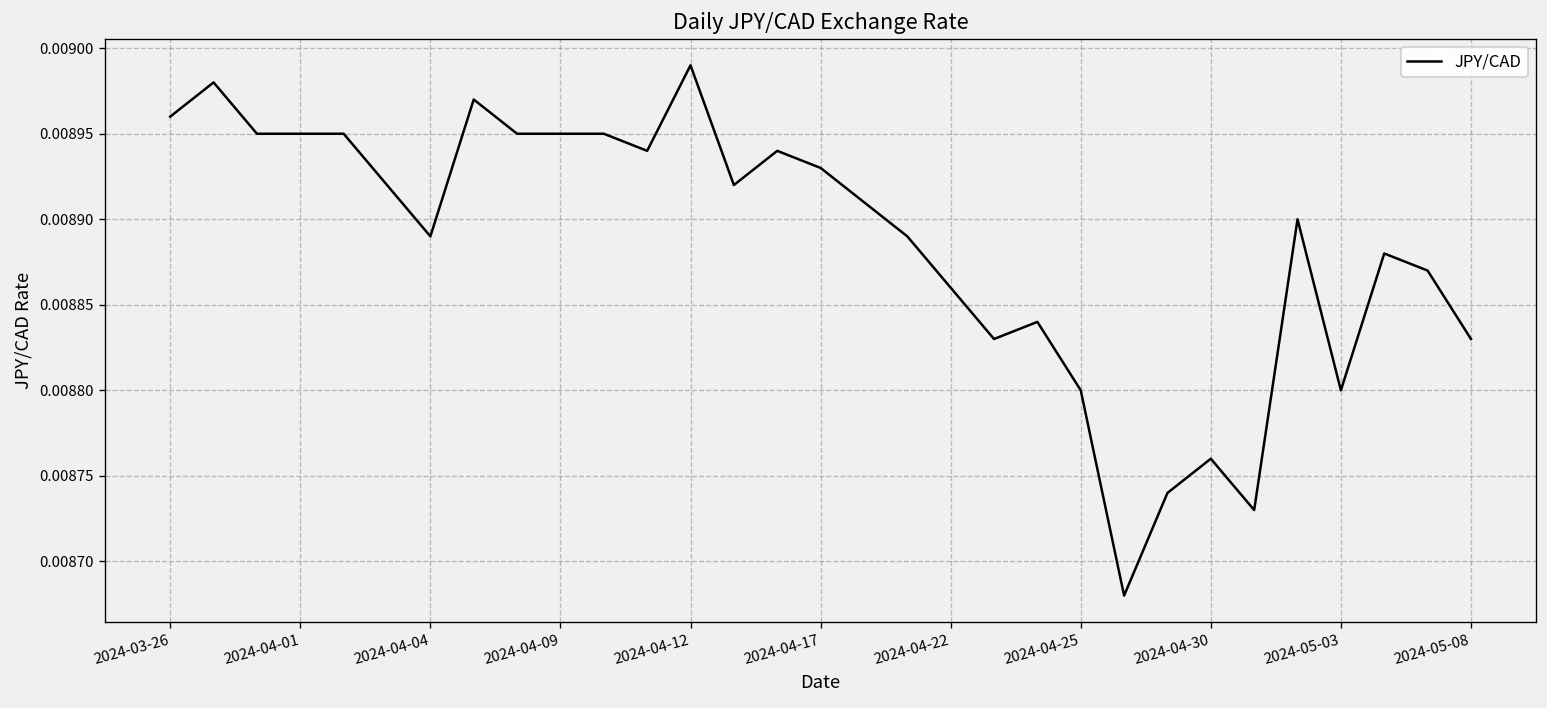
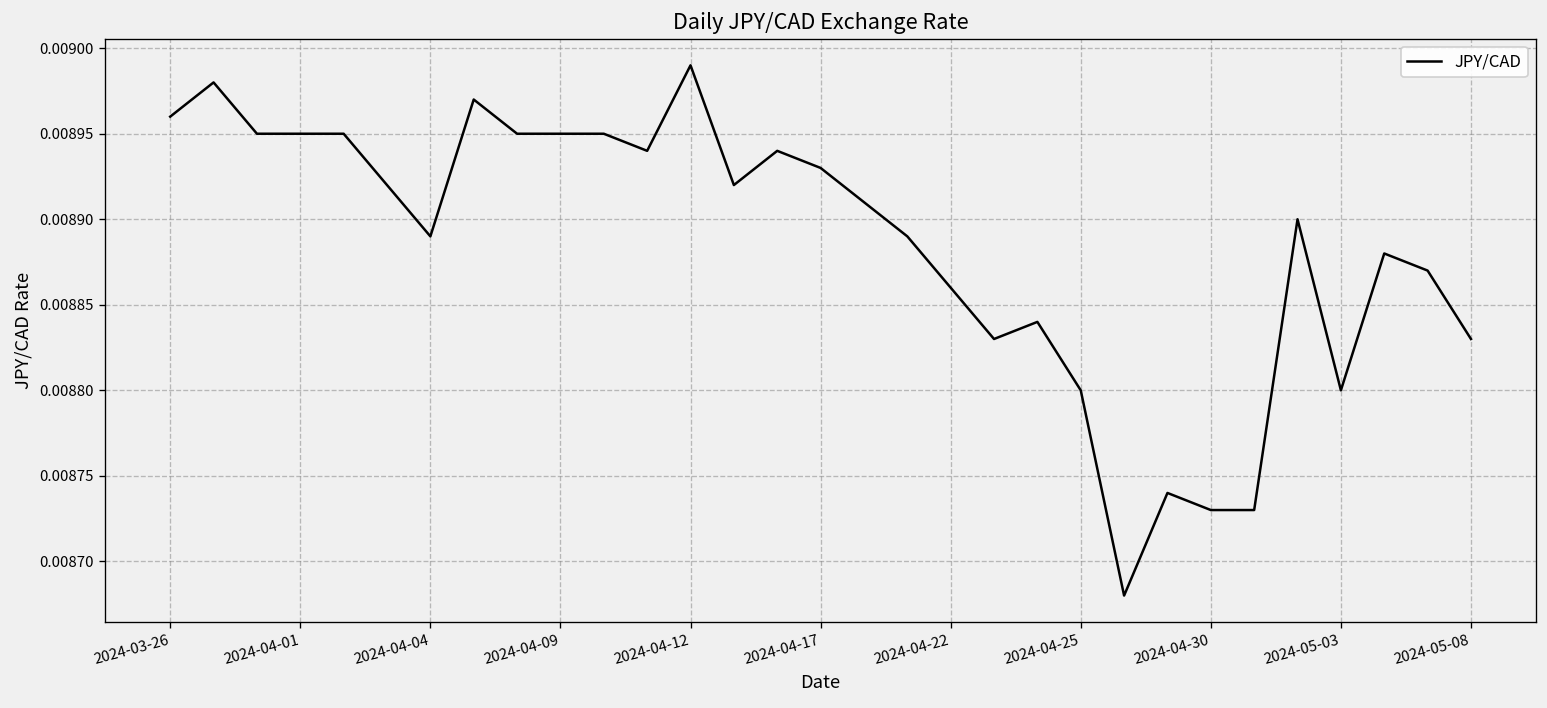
  {
    "2024-03-26": 0.00896,
    "2024-04-01": 0.00895,
    "2024-04-04": 0.00889,
    "2024-04-09": 0.00895,
    "2024-04-12": 0.00899,
    "2024-04-17": 0.00893,
    "2024-04-22": 0.00886,
    "2024-04-25": 0.00880,
-   "2024-04-30": 0.00876,
+   "2024-04-30": 0.00873,
    "2024-05-03": 0.00880,
    "2024-05-08": 0.00883
  }
